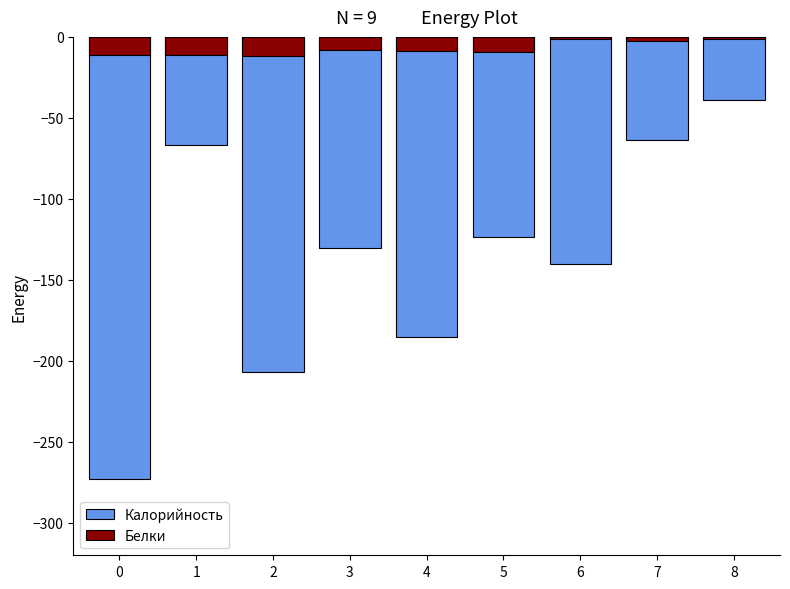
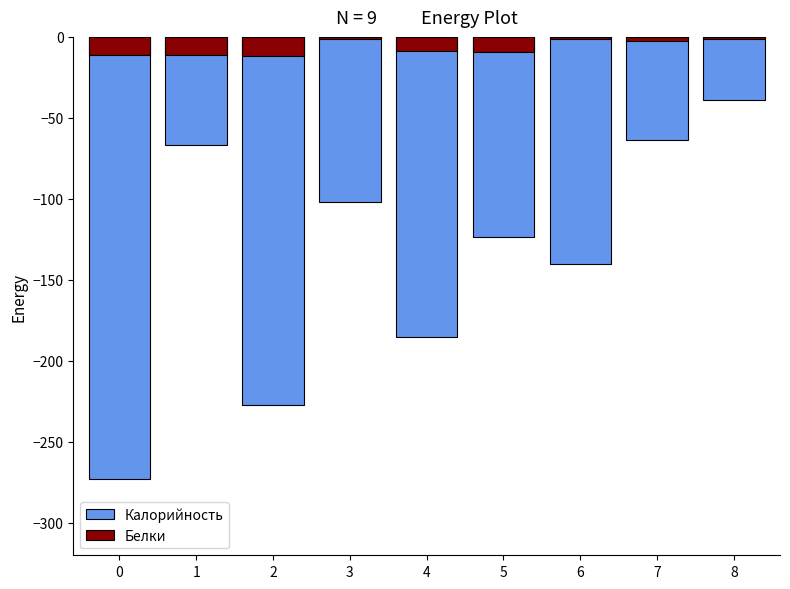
  {
    "Калорийность": {
      "0": -273,
      "1": -67,
-     "2": -207,
-     "3": -131,
+     "2": -227,
+     "3": -102,
      "4": -185,
      "5": -124,
      "6": -140,
      "7": -64,
      "8": -39
    },
    "Белки": {
-     "3": -8
+     "3": -1
    }
  }
